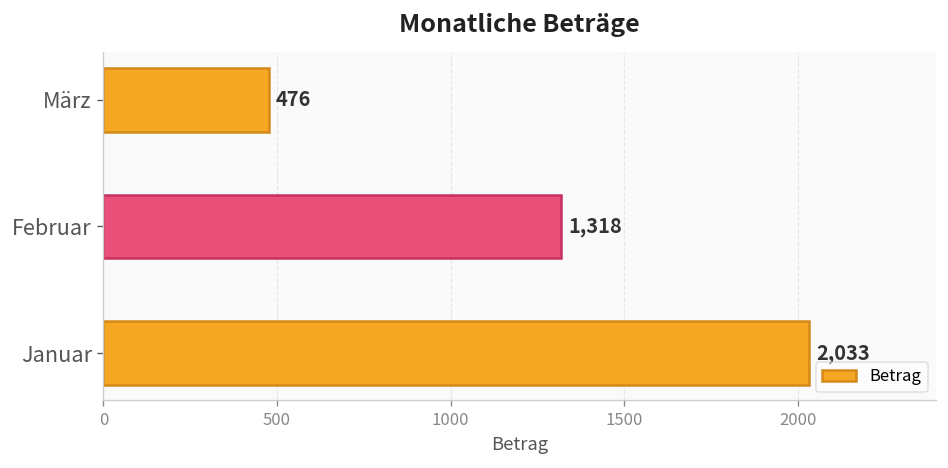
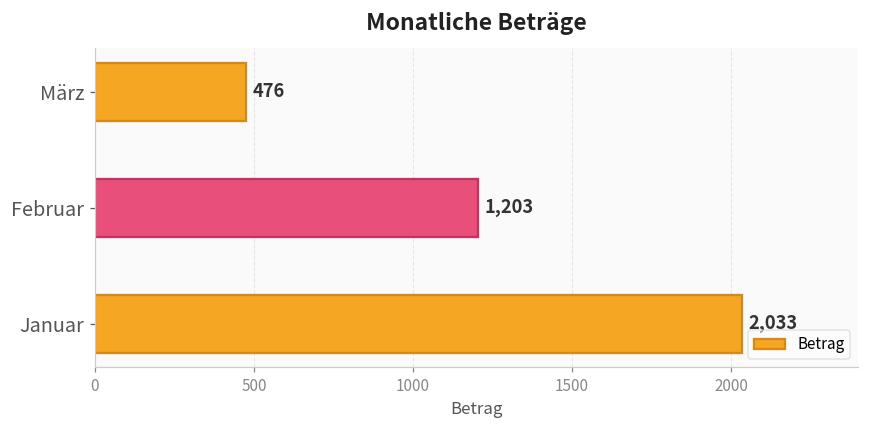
  {
    "März": "476",
-   "Februar": "1,318"
+   "Februar": "1,203"
  }
